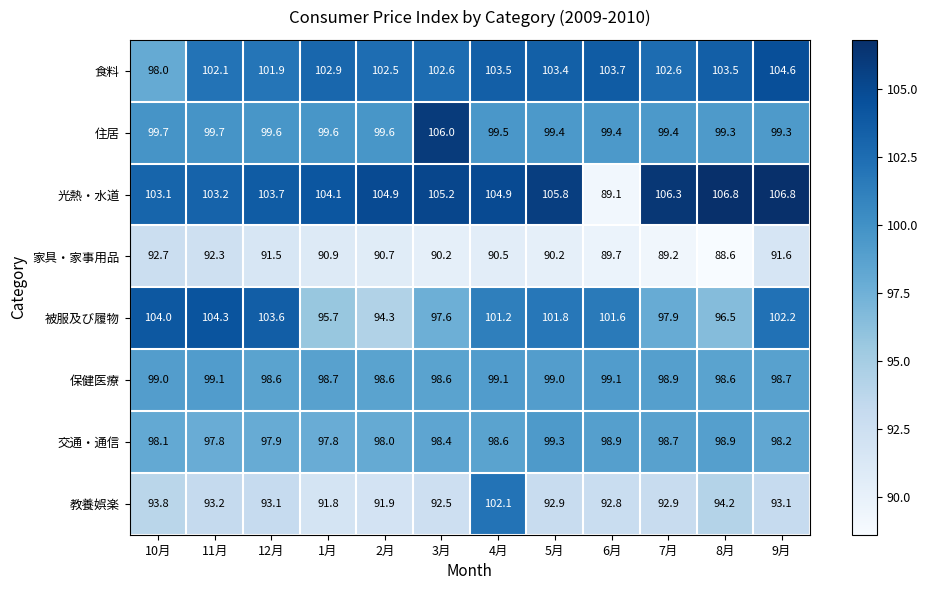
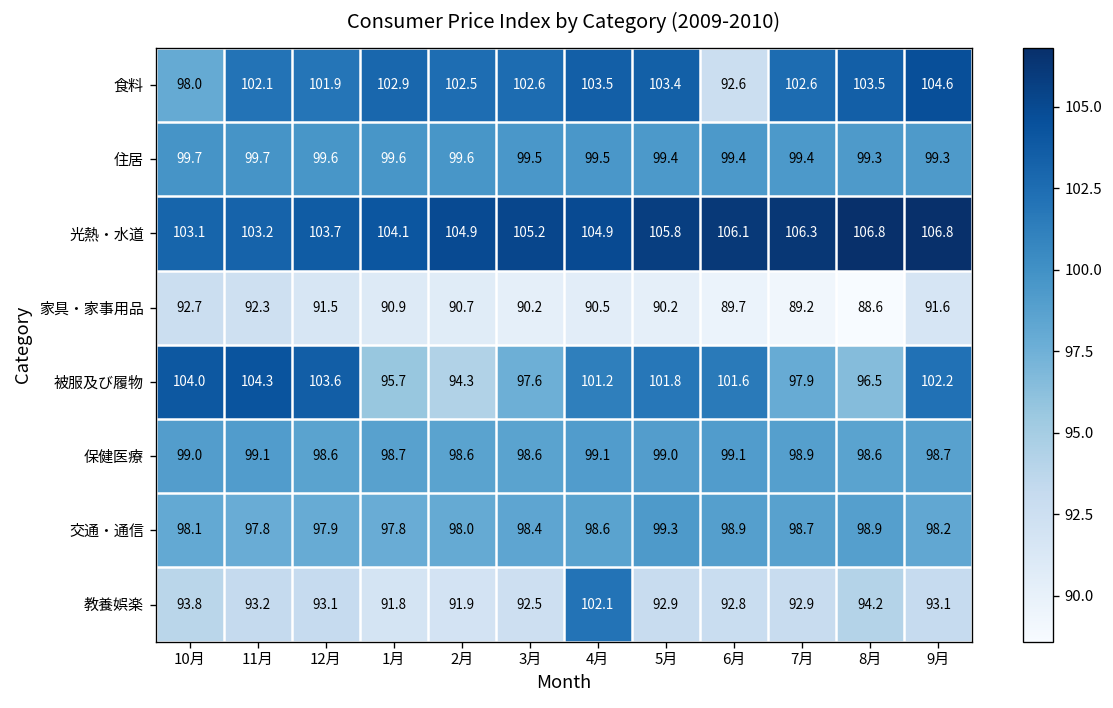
  {
    "食料": {
      "10月": 98.0,
      "11月": 102.1,
      "12月": 101.9,
      "1月": 102.9,
      "2月": 102.5,
      "3月": 102.6,
      "4月": 103.5,
      "5月": 103.4,
-     "6月": 103.7,
+     "6月": 92.6,
      "7月": 102.6,
      "8月": 103.5,
      "9月": 104.6
    },
    "住居": {
      "10月": 99.7,
      "11月": 99.7,
      "12月": 99.6,
      "1月": 99.6,
      "2月": 99.6,
-     "3月": 106.0,
+     "3月": 99.5,
      "4月": 99.5,
      "5月": 99.4,
      "6月": 99.4,
      "7月": 99.4,
      "8月": 99.3,
      "9月": 99.3
    },
    "光熱・水道": {
      "10月": 103.1,
      "11月": 103.2,
      "12月": 103.7,
      "1月": 104.1,
      "2月": 104.9,
      "3月": 105.2,
      "4月": 104.9,
      "5月": 105.8,
-     "6月": 89.1,
+     "6月": 106.1,
      "7月": 106.3,
      "8月": 106.8,
      "9月": 106.8
    },
    "家具・家事用品": {
      "10月": 92.7,
      "11月": 92.3,
      "12月": 91.5,
      "1月": 90.9,
      "2月": 90.7,
      "3月": 90.2,
      "4月": 90.5,
      "5月": 90.2,
      "6月": 89.7,
      "7月": 89.2,
      "8月": 88.6,
      "9月": 91.6
    },
    "被服及び履物": {
      "10月": 104.0,
      "11月": 104.3,
      "12月": 103.6,
      "1月": 95.7,
      "2月": 94.3,
      "3月": 97.6,
      "4月": 101.2,
      "5月": 101.8,
      "6月": 101.6,
      "7月": 97.9,
      "8月": 96.5,
      "9月": 102.2
    },
    "保健医療": {
      "10月": 99.0,
      "11月": 99.1,
      "12月": 98.6,
      "1月": 98.7,
      "2月": 98.6,
      "3月": 98.6,
      "4月": 99.1,
      "5月": 99.0,
      "6月": 99.1,
      "7月": 98.9,
      "8月": 98.6,
      "9月": 98.7
    },
    "交通・通信": {
      "10月": 98.1,
      "11月": 97.8,
      "12月": 97.9,
      "1月": 97.8,
      "2月": 98.0,
      "3月": 98.4,
      "4月": 98.6,
      "5月": 99.3,
      "6月": 98.9,
      "7月": 98.7,
      "8月": 98.9,
      "9月": 98.2
    },
    "教養娯楽": {
      "10月": 93.8,
      "11月": 93.2,
      "12月": 93.1,
      "1月": 91.8,
      "2月": 91.9,
      "3月": 92.5,
      "4月": 102.1,
      "5月": 92.9,
      "6月": 92.8,
      "7月": 92.9,
      "8月": 94.2,
      "9月": 93.1
    }
  }
